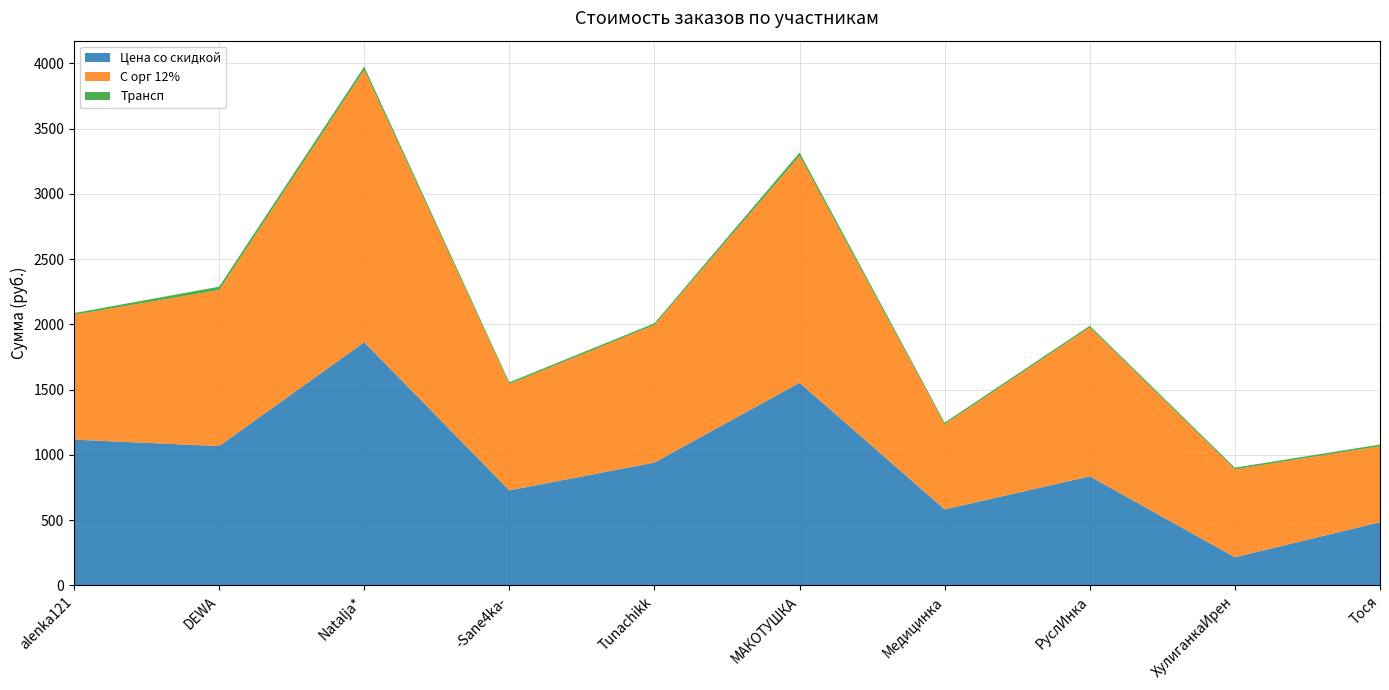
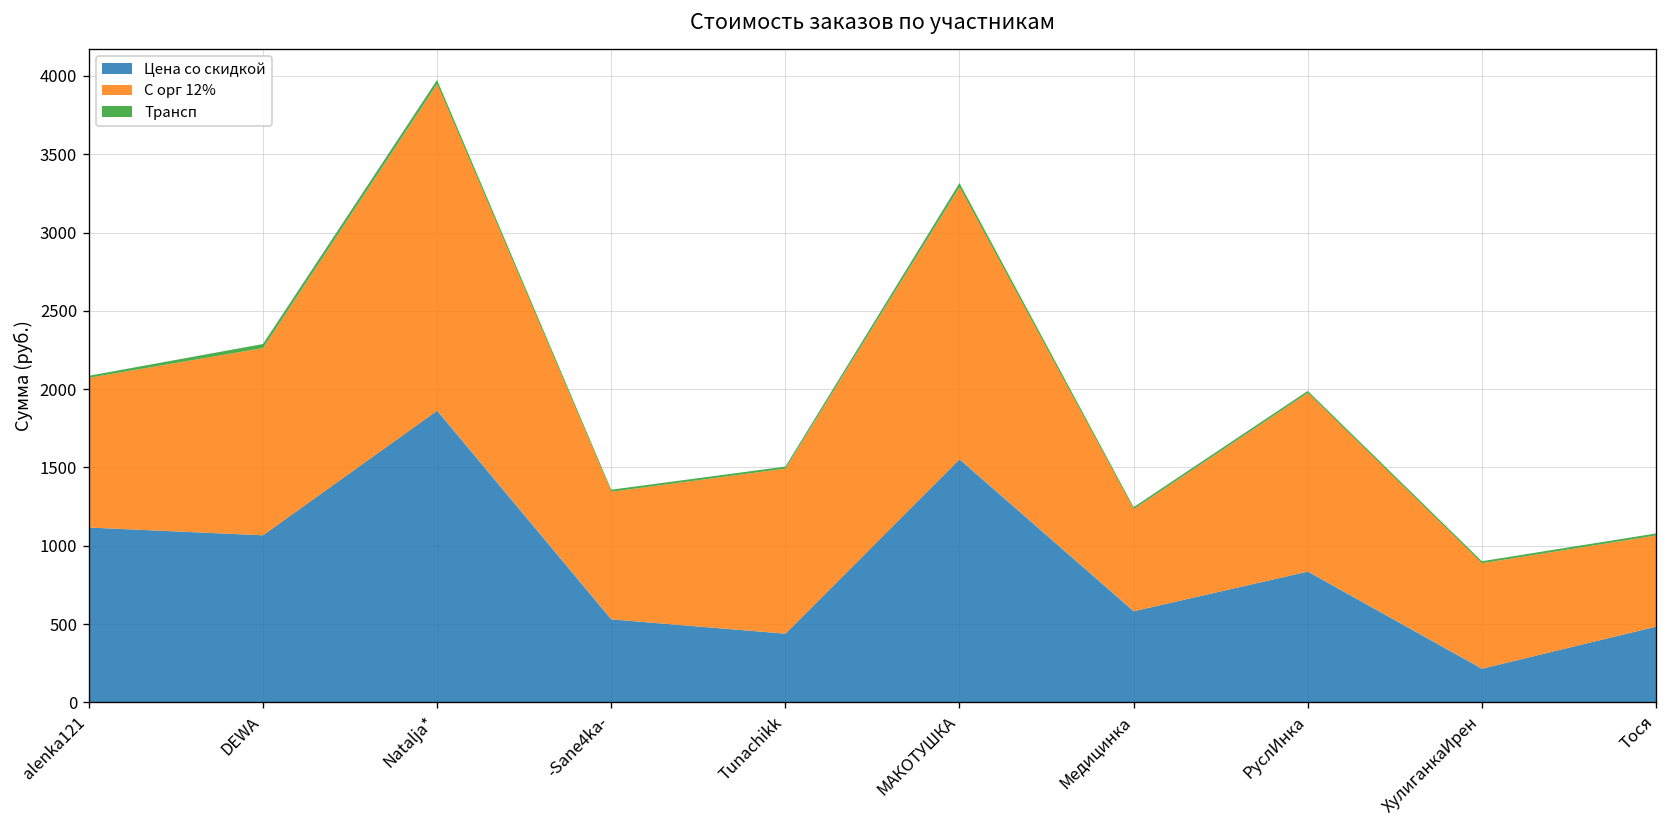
  {
    "Цена со скидкой": {
      "alenka121": 1120,
      "DEWA": 1070,
      "Natalja*": 1860,
-     "-Sane4ka-": 730,
-     "Tunachikk": 940,
+     "-Sane4ka-": 530,
+     "Tunachikk": 440,
      "МАКОТУШКА": 1550,
      "Медицинка": 580,
      "РуслИнка": 840,
      "ХулиганкаИрен": 210,
      "Тося": 480
    },
    "С орг 12%": {
      "DEWA": 1200,
      "Natalja*": 2090,
      "МАКОТУШКА": 1740
    },
    "Трансп": {
      "DEWA": 30,
      "Natalja*": 30,
      "МАКОТУШКА": 30
    }
  }
